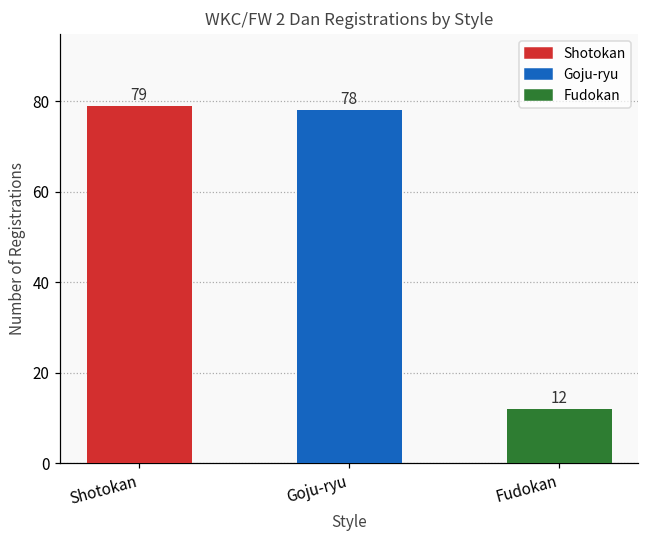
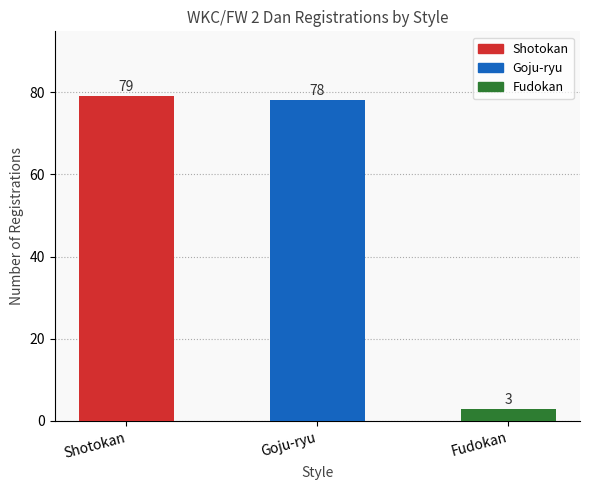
  {
    "Shotokan": 79,
    "Goju-ryu": 78,
-   "Fudokan": 12
+   "Fudokan": 3
  }
